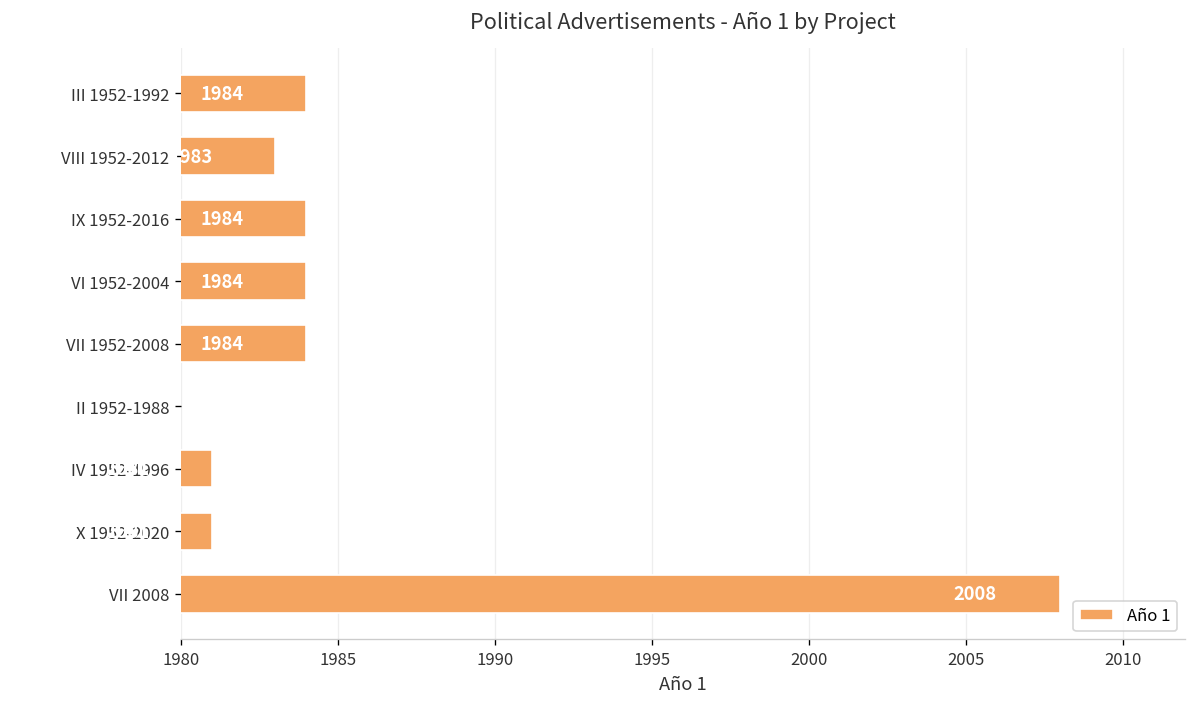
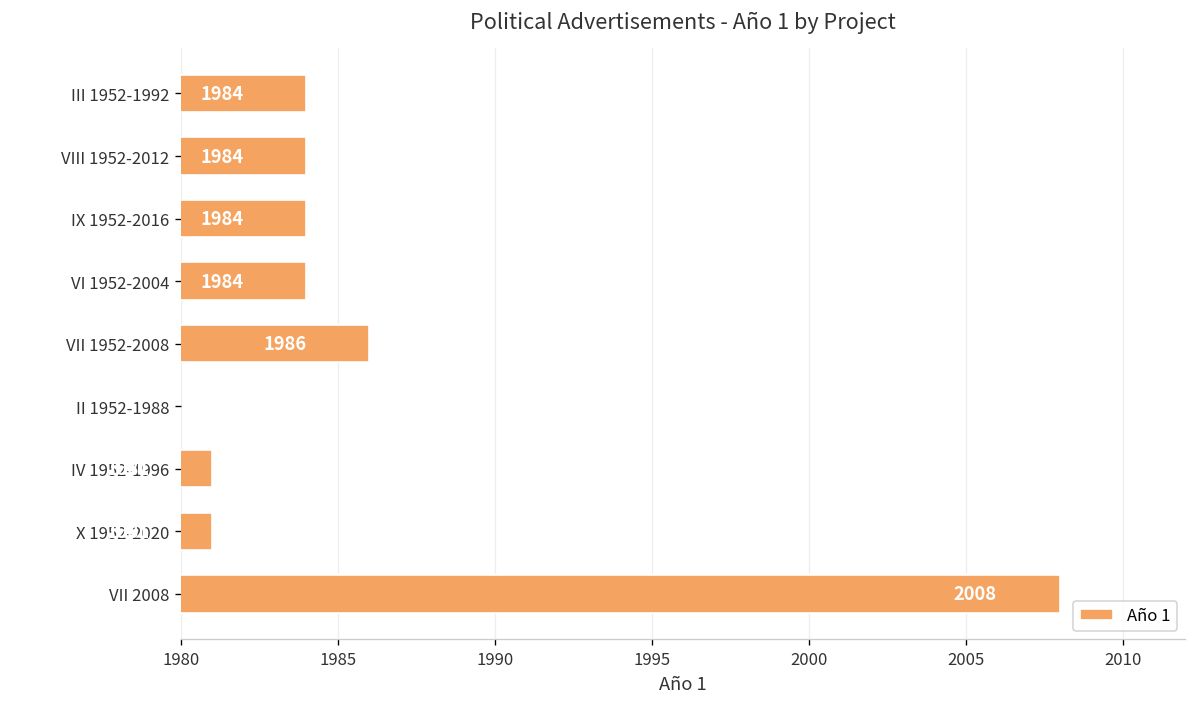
  {
    "III 1952-1992": 1984,
-   "VIII 1952-2012": 1983,
+   "VIII 1952-2012": 1984,
    "IX 1952-2016": 1984,
    "VI 1952-2004": 1984,
-   "VII 1952-2008": 1984,
+   "VII 1952-2008": 1986,
    "VII 2008": 2008
  }
